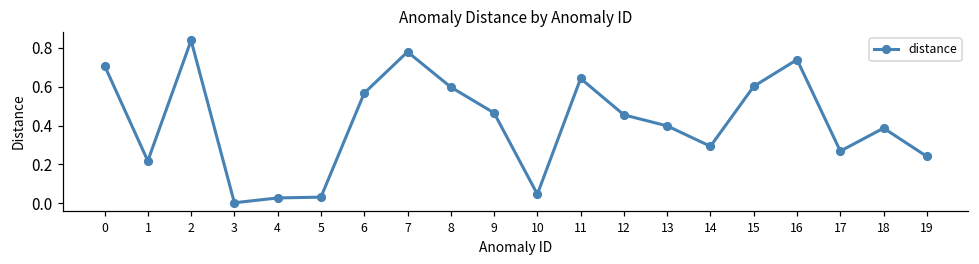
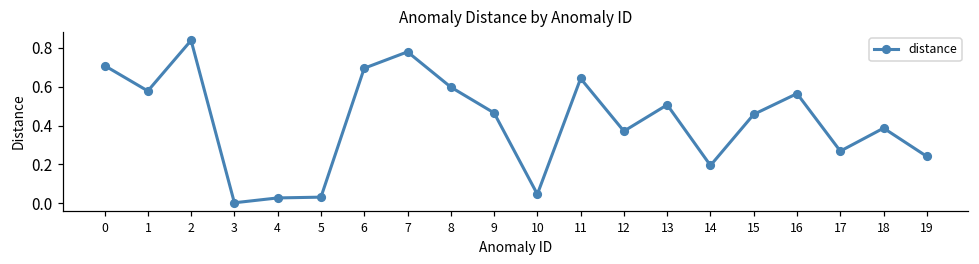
  {
    "0": 0.71,
-   "1": 0.22,
+   "1": 0.58,
    "2": 0.84,
    "3": 0.00,
    "4": 0.03,
    "5": 0.03,
-   "6": 0.57,
+   "6": 0.69,
    "7": 0.78,
    "8": 0.60,
    "9": 0.46,
    "10": 0.05,
    "11": 0.64,
-   "12": 0.45,
-   "13": 0.40,
-   "14": 0.29,
-   "15": 0.60,
-   "16": 0.74,
+   "12": 0.37,
+   "13": 0.51,
+   "14": 0.19,
+   "15": 0.46,
+   "16": 0.56,
    "17": 0.27,
    "18": 0.39,
    "19": 0.24
  }
